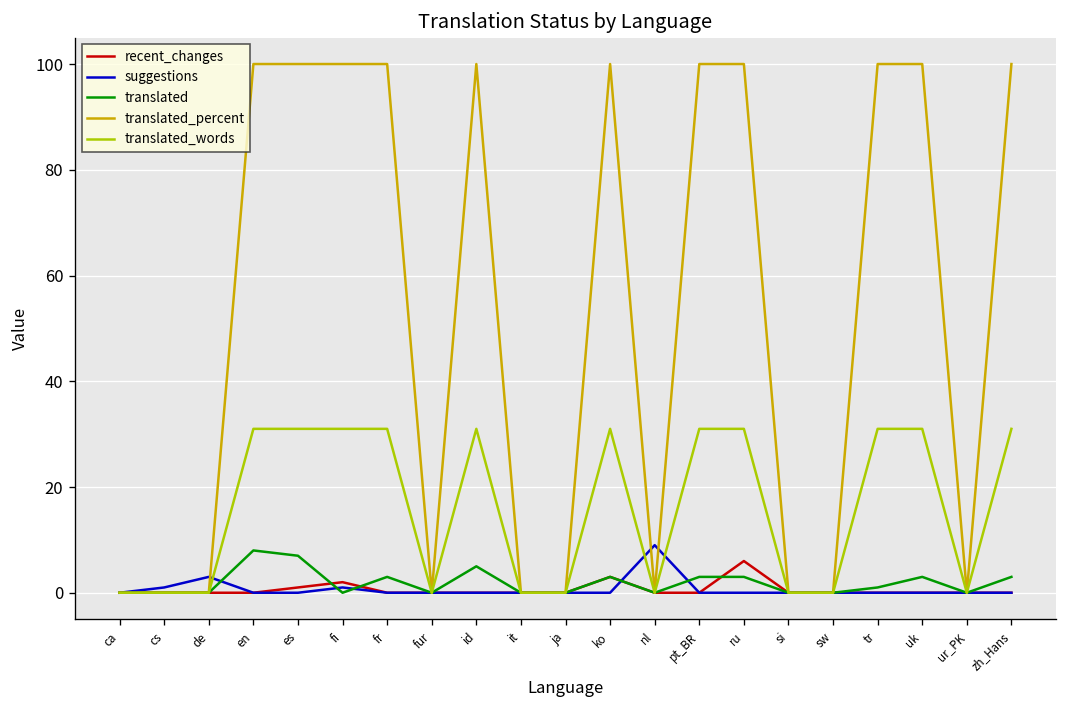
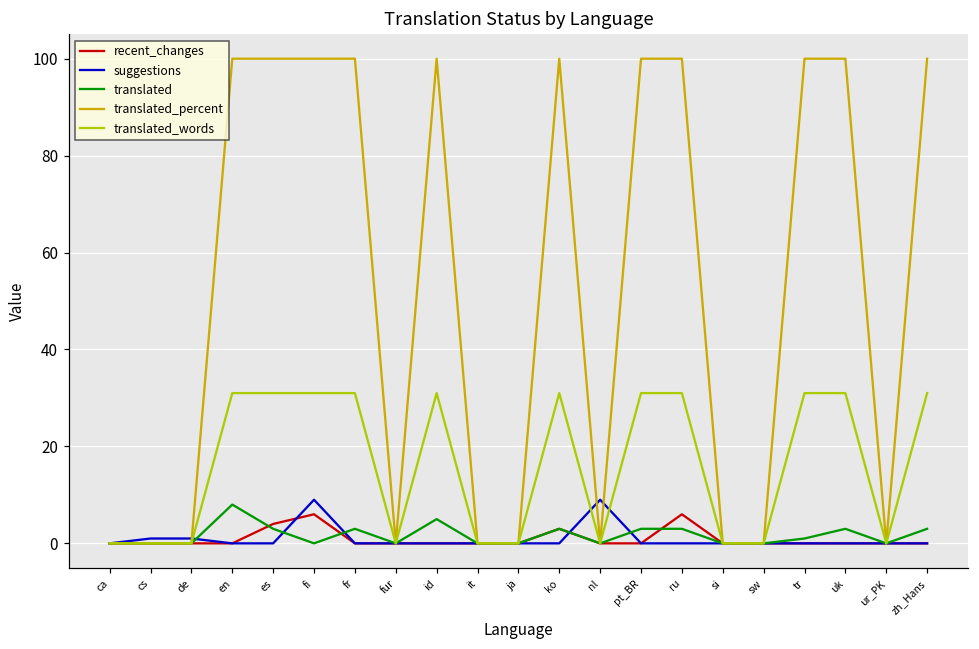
  {
    "recent_changes": {
-     "es": 1,
-     "fi": 2,
+     "es": 4,
+     "fi": 6,
      "ru": 6
    },
    "suggestions": {
      "cs": 1,
-     "de": 3,
+     "de": 1,
      "es": 0,
-     "fi": 1,
+     "fi": 9,
      "ko": 0,
      "nl": 9,
      "ru": 0
    },
    "translated": {
      "en": 8,
-     "es": 7,
+     "es": 3,
      "fi": 0,
      "fr": 3,
      "id": 5,
      "pt_BR": 3,
      "ru": 3,
      "tr": 1,
      "uk": 3,
      "zh_Hans": 3
    }
  }
